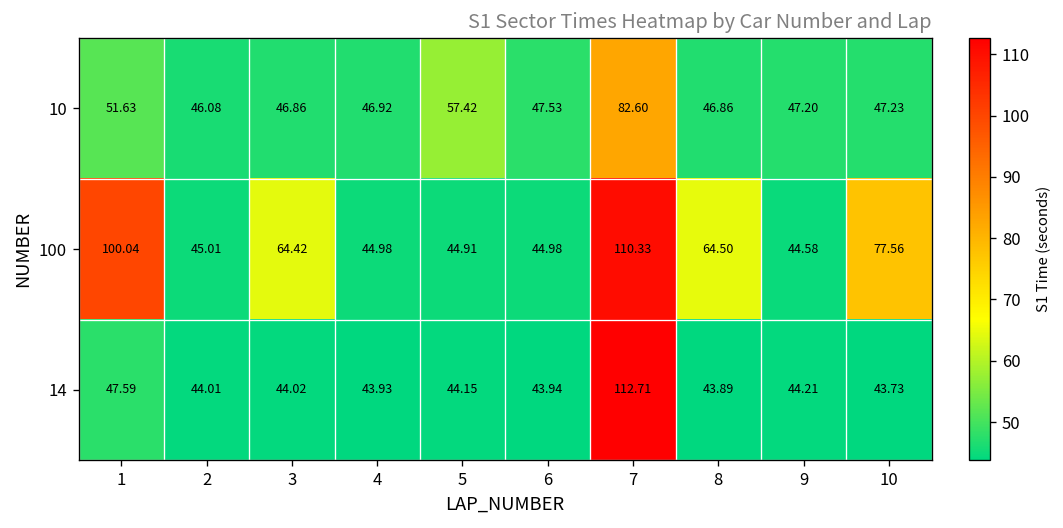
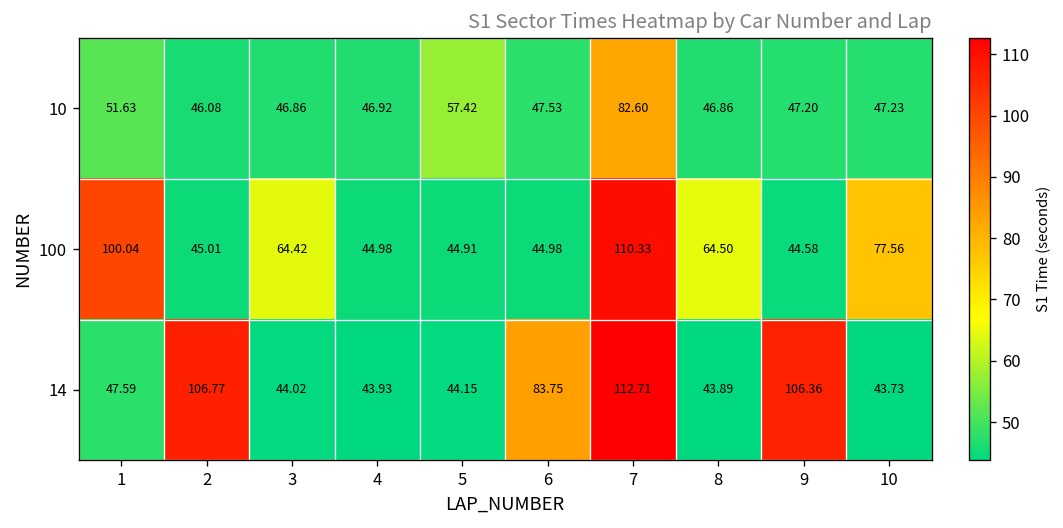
  {
    "10": {
      "1": 51.63,
      "2": 46.08,
      "3": 46.86,
      "4": 46.92,
      "5": 57.42,
      "6": 47.53,
      "7": 82.60,
      "8": 46.86,
      "9": 47.20,
      "10": 47.23
    },
    "100": {
      "1": 100.04,
      "2": 45.01,
      "3": 64.42,
      "4": 44.98,
      "5": 44.91,
      "6": 44.98,
      "7": 110.33,
      "8": 64.50,
      "9": 44.58,
      "10": 77.56
    },
    "14": {
      "1": 47.59,
-     "2": 44.01,
+     "2": 106.77,
      "3": 44.02,
      "4": 43.93,
      "5": 44.15,
-     "6": 43.94,
+     "6": 83.75,
      "7": 112.71,
      "8": 43.89,
-     "9": 44.21,
+     "9": 106.36,
      "10": 43.73
    }
  }
